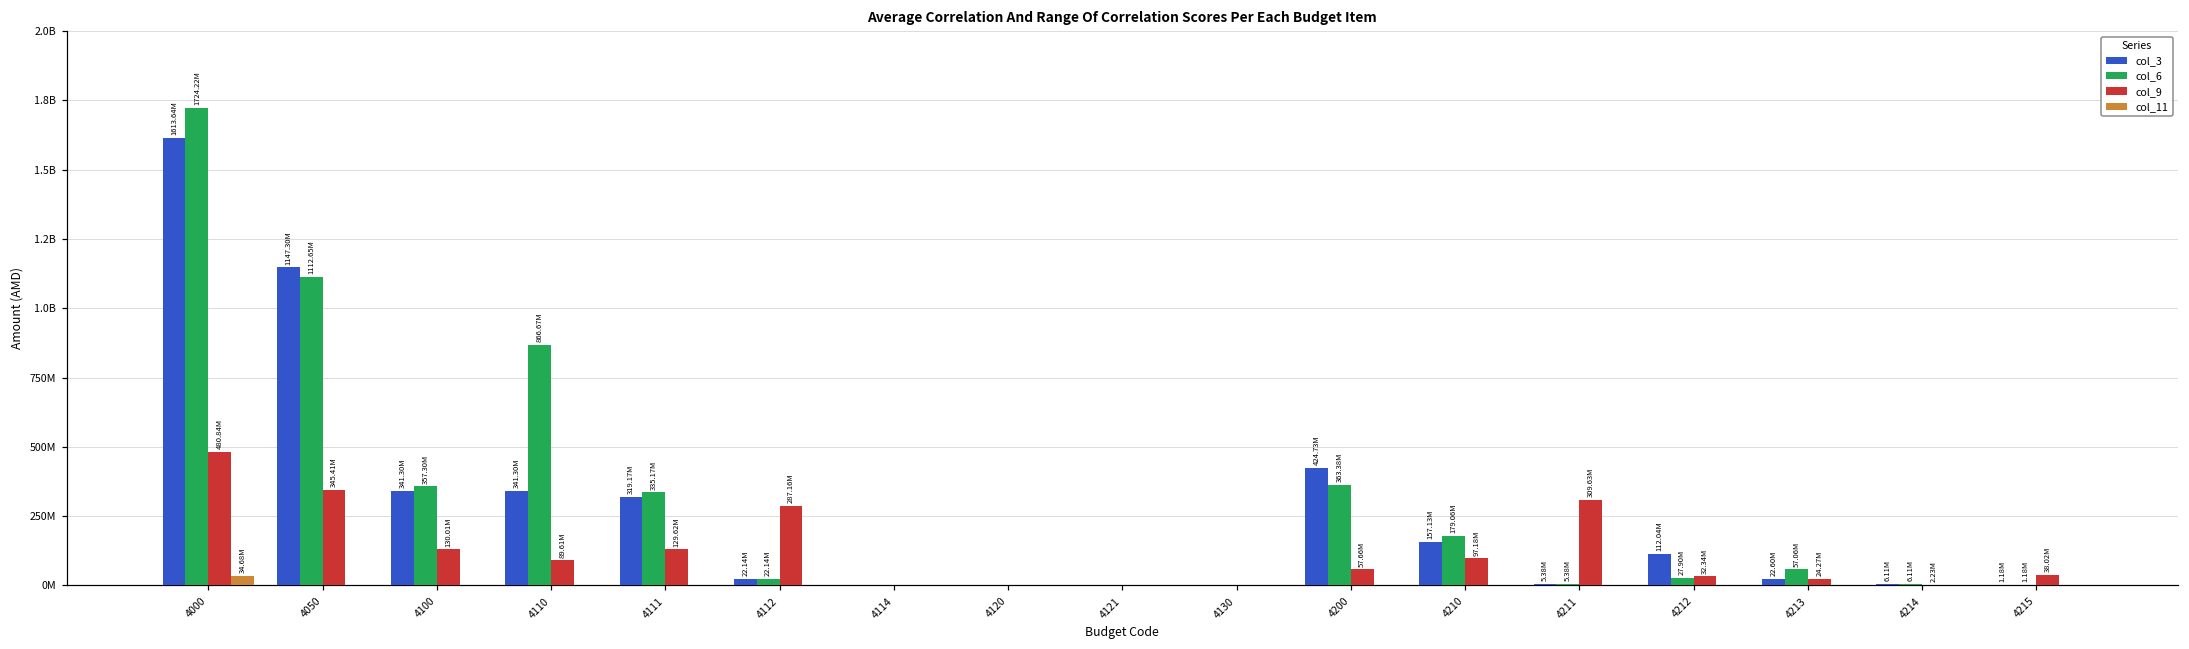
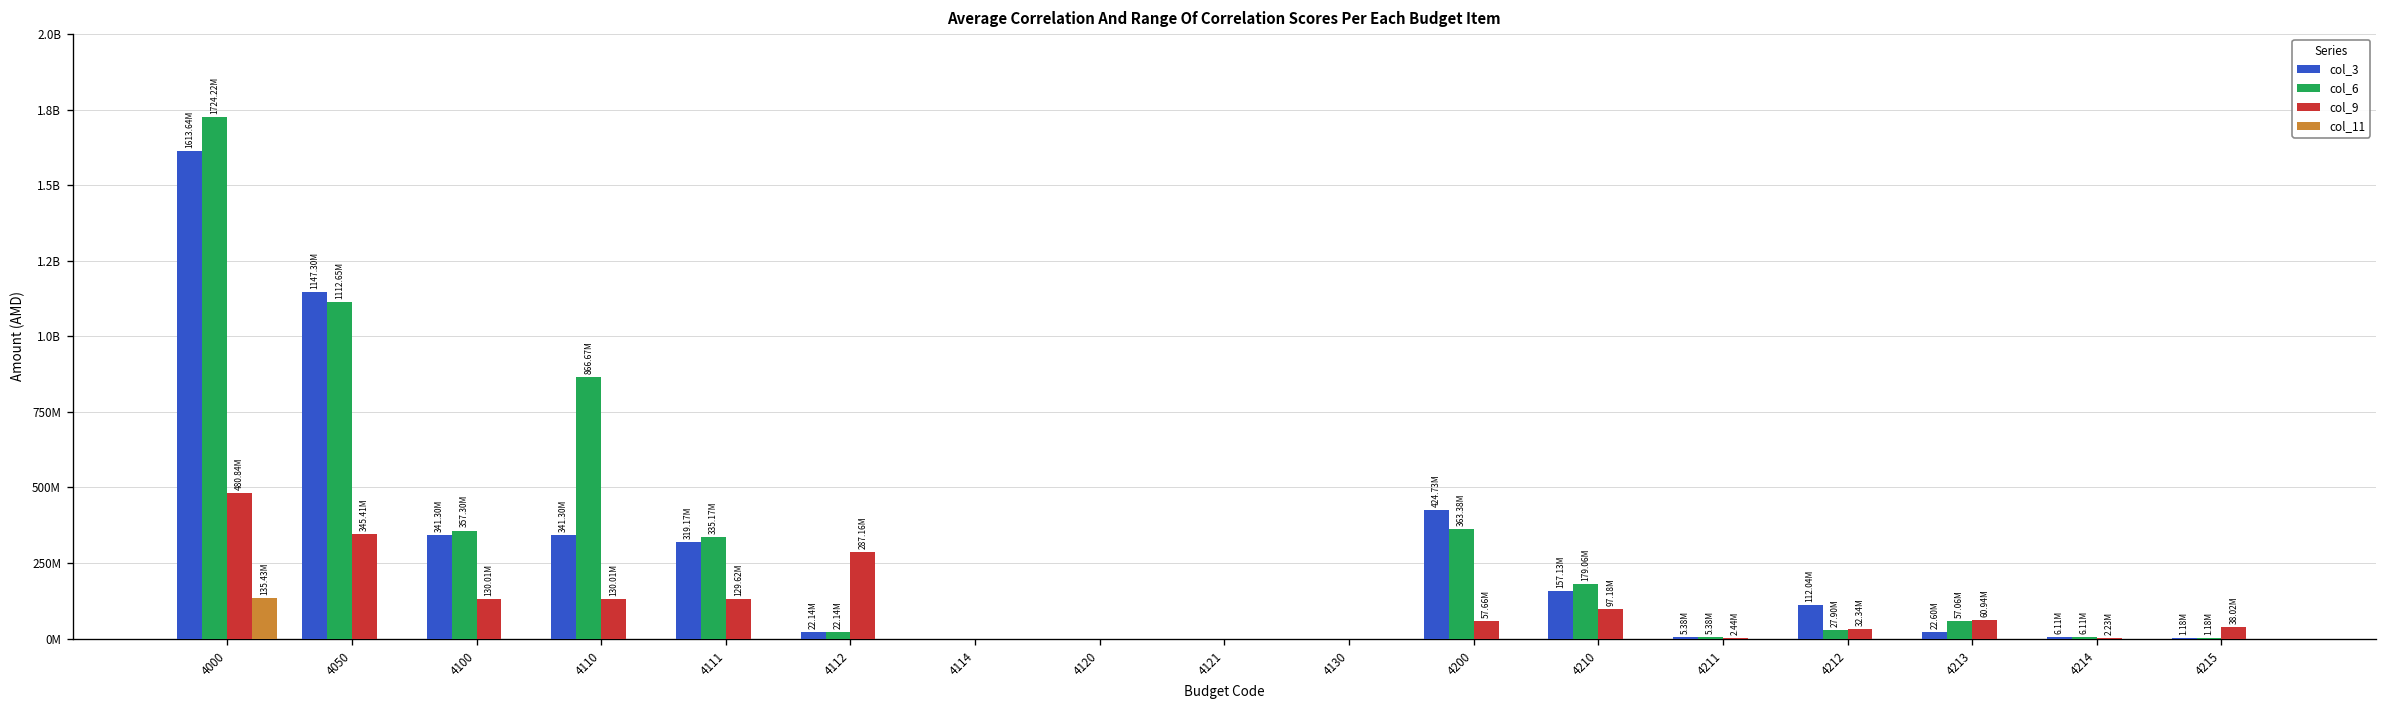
  {
    "col_3": {
      "4000": "1613.64M",
      "4050": "1147.30M",
      "4100": "341.30M",
      "4110": "341.30M",
      "4111": "319.17M",
      "4112": "22.14M",
      "4200": "424.73M",
      "4210": "157.13M",
      "4211": "5.38M",
      "4212": "112.04M",
      "4213": "22.60M",
      "4214": "6.11M",
      "4215": "1.18M"
    },
    "col_6": {
      "4000": "1724.22M",
      "4050": "1112.65M",
      "4100": "357.30M",
      "4110": "866.67M",
      "4111": "335.17M",
      "4112": "22.14M",
      "4200": "363.38M",
      "4210": "179.06M",
      "4211": "5.38M",
      "4212": "27.90M",
      "4213": "57.06M",
      "4214": "6.11M",
      "4215": "1.18M"
    },
    "col_9": {
      "4000": "480.84M",
      "4050": "345.41M",
      "4100": "130.01M",
-     "4110": "89.61M",
+     "4110": "130.01M",
      "4111": "129.62M",
      "4112": "287.16M",
      "4200": "57.66M",
      "4210": "97.18M",
-     "4211": "309.63M",
+     "4211": "2.44M",
      "4212": "32.34M",
-     "4213": "24.27M",
+     "4213": "60.94M",
      "4214": "2.23M",
      "4215": "38.02M"
    },
    "col_11": {
-     "4000": "34.68M"
+     "4000": "135.43M"
    }
  }
